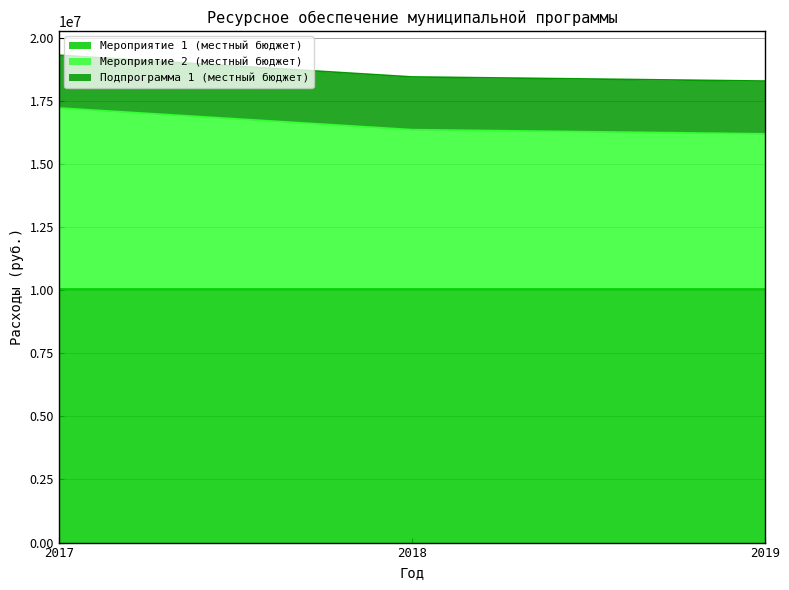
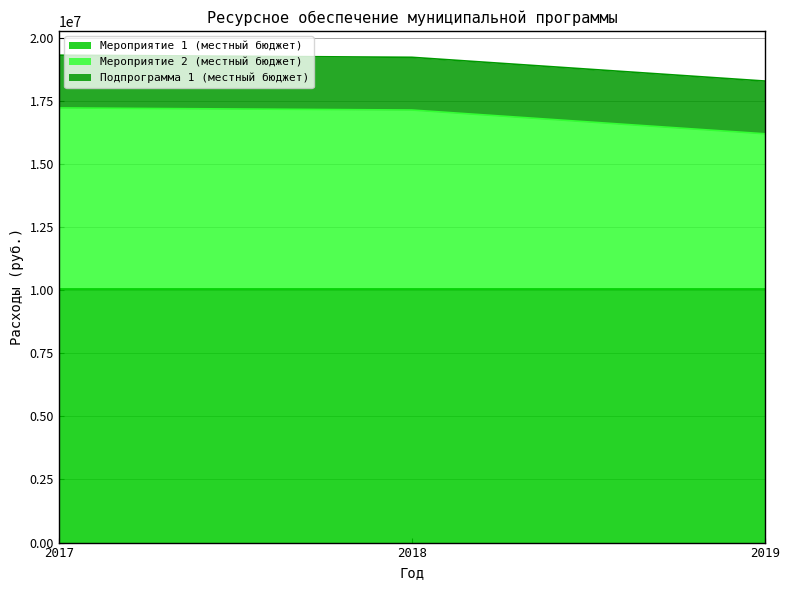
  {
    "Мероприятие 2 (местный бюджет)": {
      "2017": 7200000,
-     "2018": 6300000,
+     "2018": 7100000,
      "2019": 6200000
    }
  }
